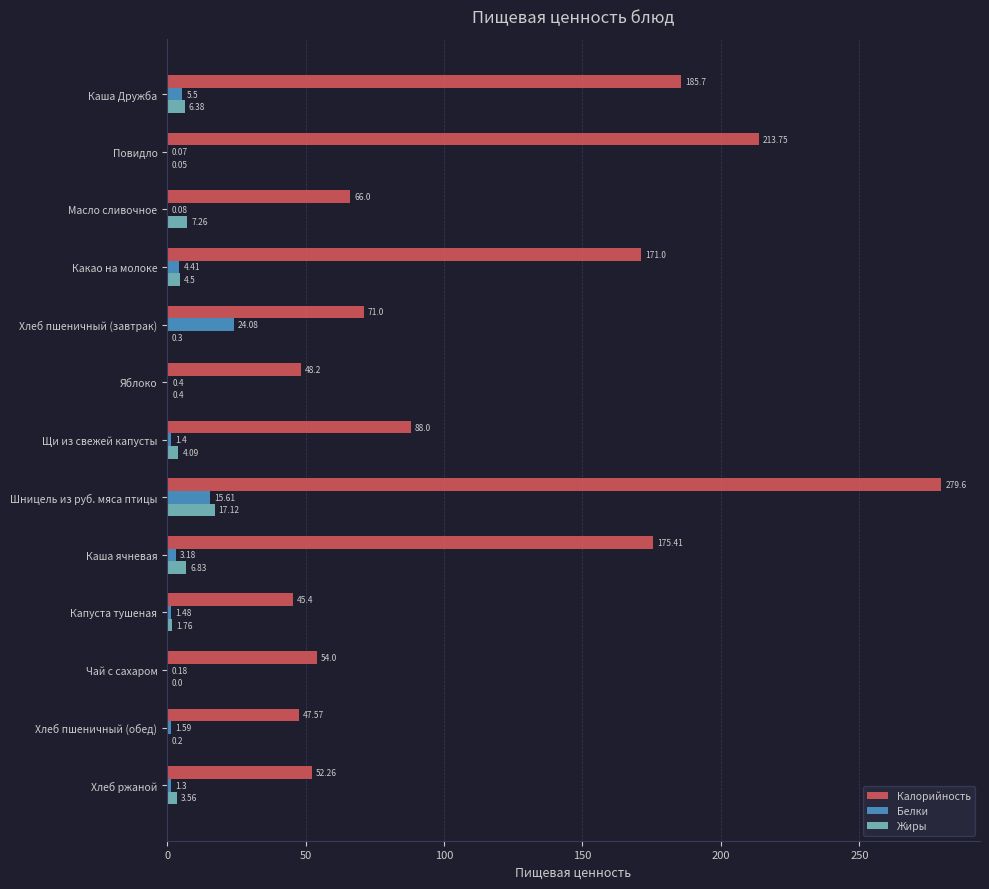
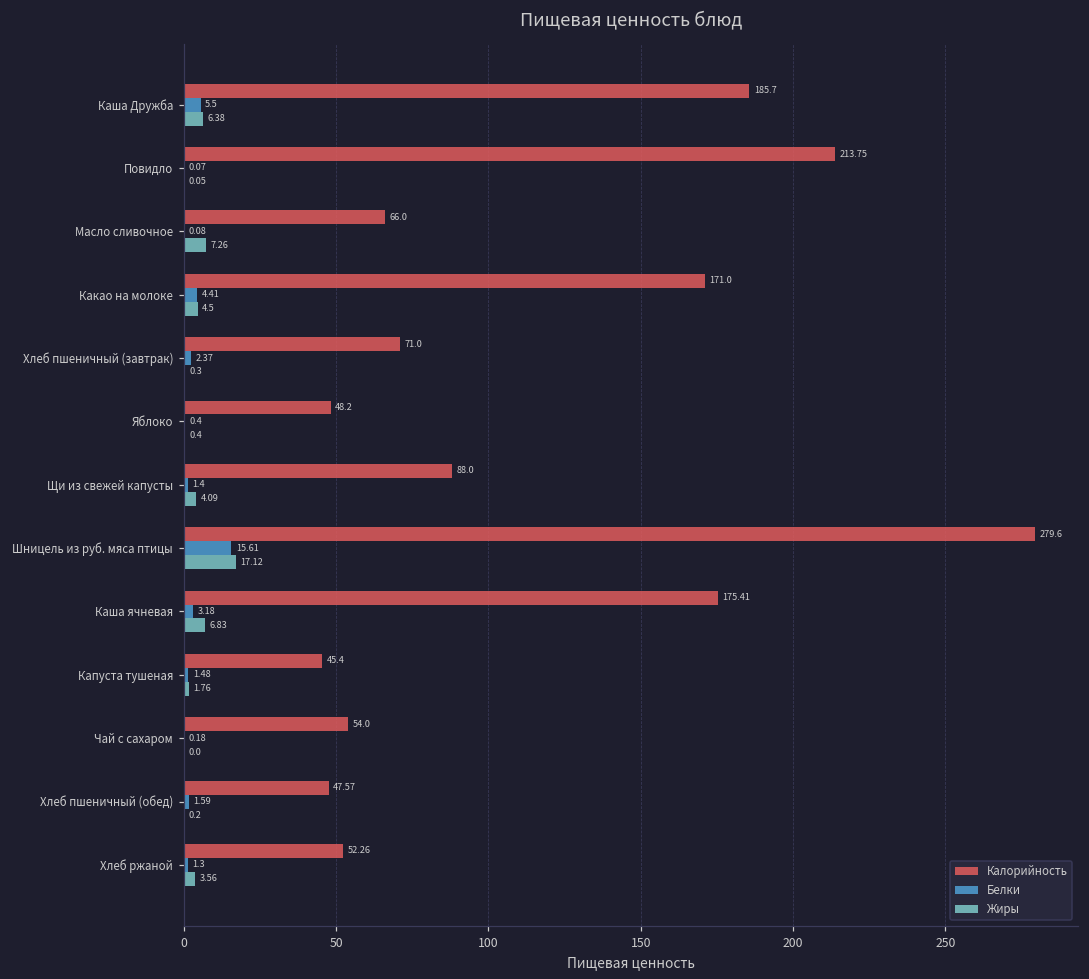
  {
    "Калорийность": {
      "Каша Дружба": 185.7,
      "Повидло": 213.75,
      "Масло сливочное": 66.0,
      "Какао на молоке": 171.0,
      "Хлеб пшеничный (завтрак)": 71.0,
      "Яблоко": 48.2,
      "Щи из свежей капусты": 88.0,
      "Шницель из руб. мяса птицы": 279.6,
      "Каша ячневая": 175.41,
      "Капуста тушеная": 45.4,
      "Чай с сахаром": 54.0,
      "Хлеб пшеничный (обед)": 47.57,
      "Хлеб ржаной": 52.26
    },
    "Белки": {
      "Каша Дружба": 5.5,
      "Повидло": 0.07,
      "Масло сливочное": 0.08,
      "Какао на молоке": 4.41,
-     "Хлеб пшеничный (завтрак)": 24.08,
+     "Хлеб пшеничный (завтрак)": 2.37,
      "Яблоко": 0.4,
      "Щи из свежей капусты": 1.4,
      "Шницель из руб. мяса птицы": 15.61,
      "Каша ячневая": 3.18,
      "Капуста тушеная": 1.48,
      "Чай с сахаром": 0.18,
      "Хлеб пшеничный (обед)": 1.59,
      "Хлеб ржаной": 1.3
    },
    "Жиры": {
      "Каша Дружба": 6.38,
      "Повидло": 0.05,
      "Масло сливочное": 7.26,
      "Какао на молоке": 4.5,
      "Хлеб пшеничный (завтрак)": 0.3,
      "Яблоко": 0.4,
      "Щи из свежей капусты": 4.09,
      "Шницель из руб. мяса птицы": 17.12,
      "Каша ячневая": 6.83,
      "Капуста тушеная": 1.76,
      "Чай с сахаром": 0.0,
      "Хлеб пшеничный (обед)": 0.2,
      "Хлеб ржаной": 3.56
    }
  }
